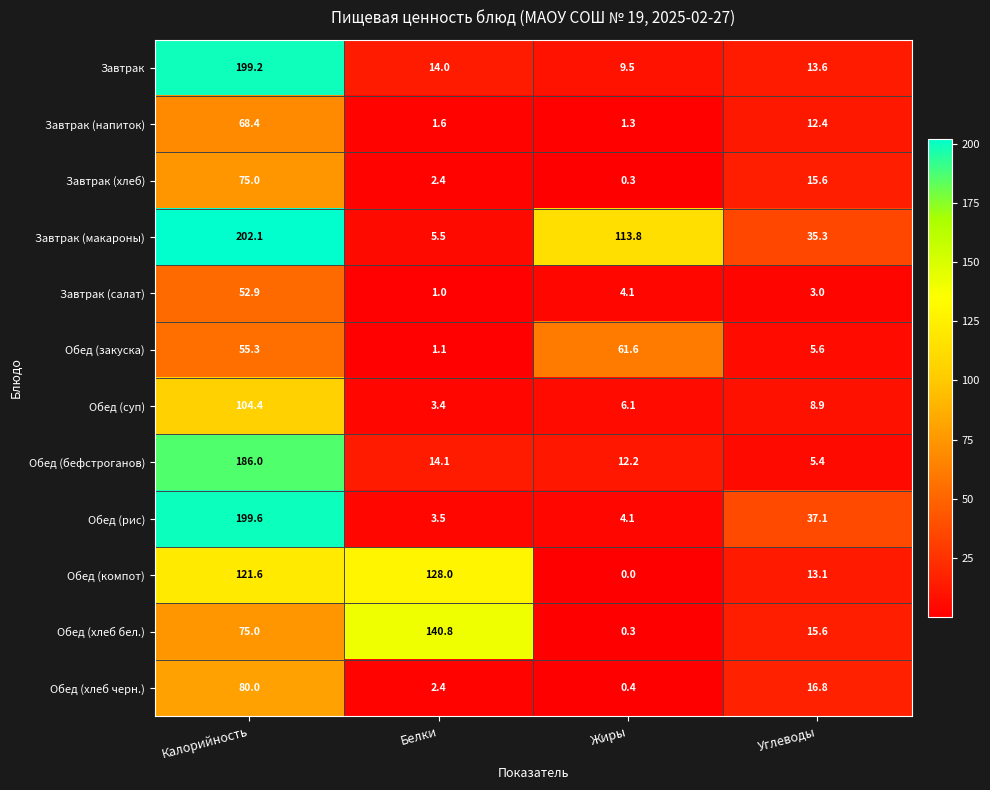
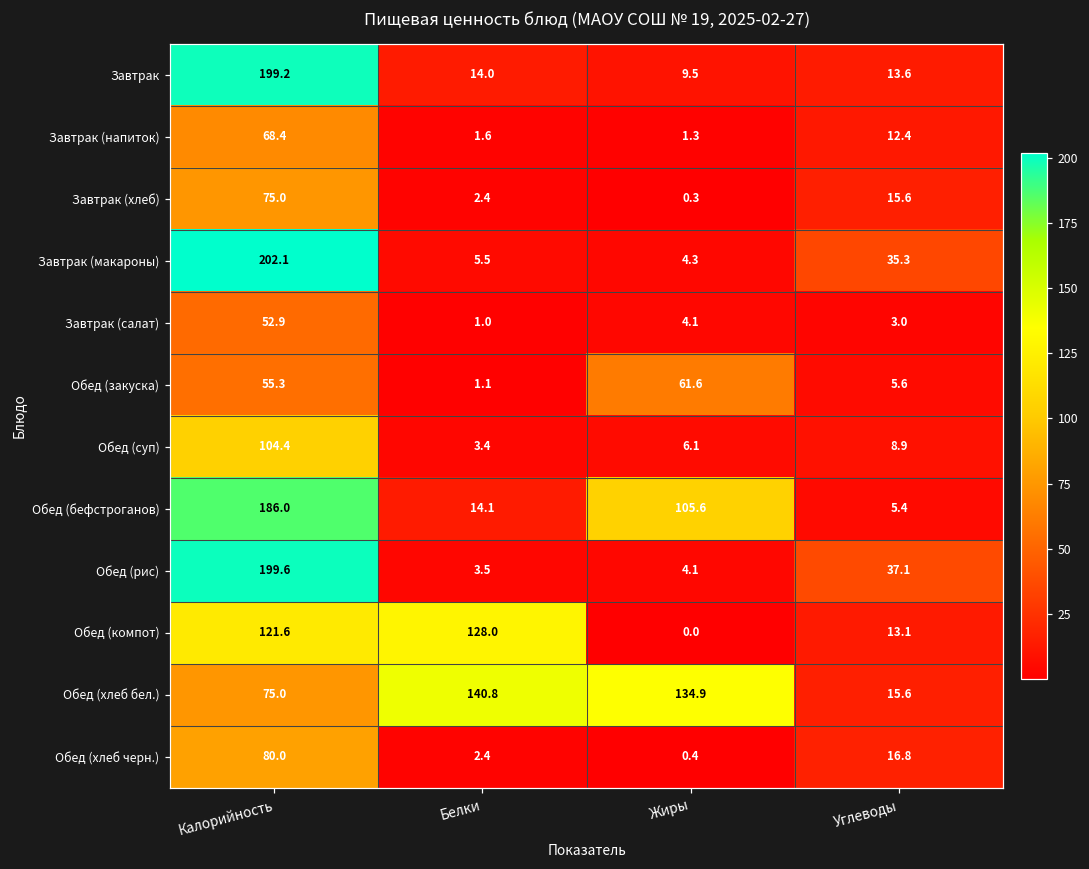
  {
    "Завтрак": {
      "Калорийность": 199.2,
      "Белки": 14.0,
      "Жиры": 9.5,
      "Углеводы": 13.6
    },
    "Завтрак (напиток)": {
      "Калорийность": 68.4,
      "Белки": 1.6,
      "Жиры": 1.3,
      "Углеводы": 12.4
    },
    "Завтрак (хлеб)": {
      "Калорийность": 75.0,
      "Белки": 2.4,
      "Жиры": 0.3,
      "Углеводы": 15.6
    },
    "Завтрак (макароны)": {
      "Калорийность": 202.1,
      "Белки": 5.5,
-     "Жиры": 113.8,
+     "Жиры": 4.3,
      "Углеводы": 35.3
    },
    "Завтрак (салат)": {
      "Калорийность": 52.9,
      "Белки": 1.0,
      "Жиры": 4.1,
      "Углеводы": 3.0
    },
    "Обед (закуска)": {
      "Калорийность": 55.3,
      "Белки": 1.1,
      "Жиры": 61.6,
      "Углеводы": 5.6
    },
    "Обед (суп)": {
      "Калорийность": 104.4,
      "Белки": 3.4,
      "Жиры": 6.1,
      "Углеводы": 8.9
    },
    "Обед (бефстроганов)": {
      "Калорийность": 186.0,
      "Белки": 14.1,
-     "Жиры": 12.2,
+     "Жиры": 105.6,
      "Углеводы": 5.4
    },
    "Обед (рис)": {
      "Калорийность": 199.6,
      "Белки": 3.5,
      "Жиры": 4.1,
      "Углеводы": 37.1
    },
    "Обед (компот)": {
      "Калорийность": 121.6,
      "Белки": 128.0,
      "Жиры": 0.0,
      "Углеводы": 13.1
    },
    "Обед (хлеб бел.)": {
      "Калорийность": 75.0,
      "Белки": 140.8,
-     "Жиры": 0.3,
+     "Жиры": 134.9,
      "Углеводы": 15.6
    },
    "Обед (хлеб черн.)": {
      "Калорийность": 80.0,
      "Белки": 2.4,
      "Жиры": 0.4,
      "Углеводы": 16.8
    }
  }
